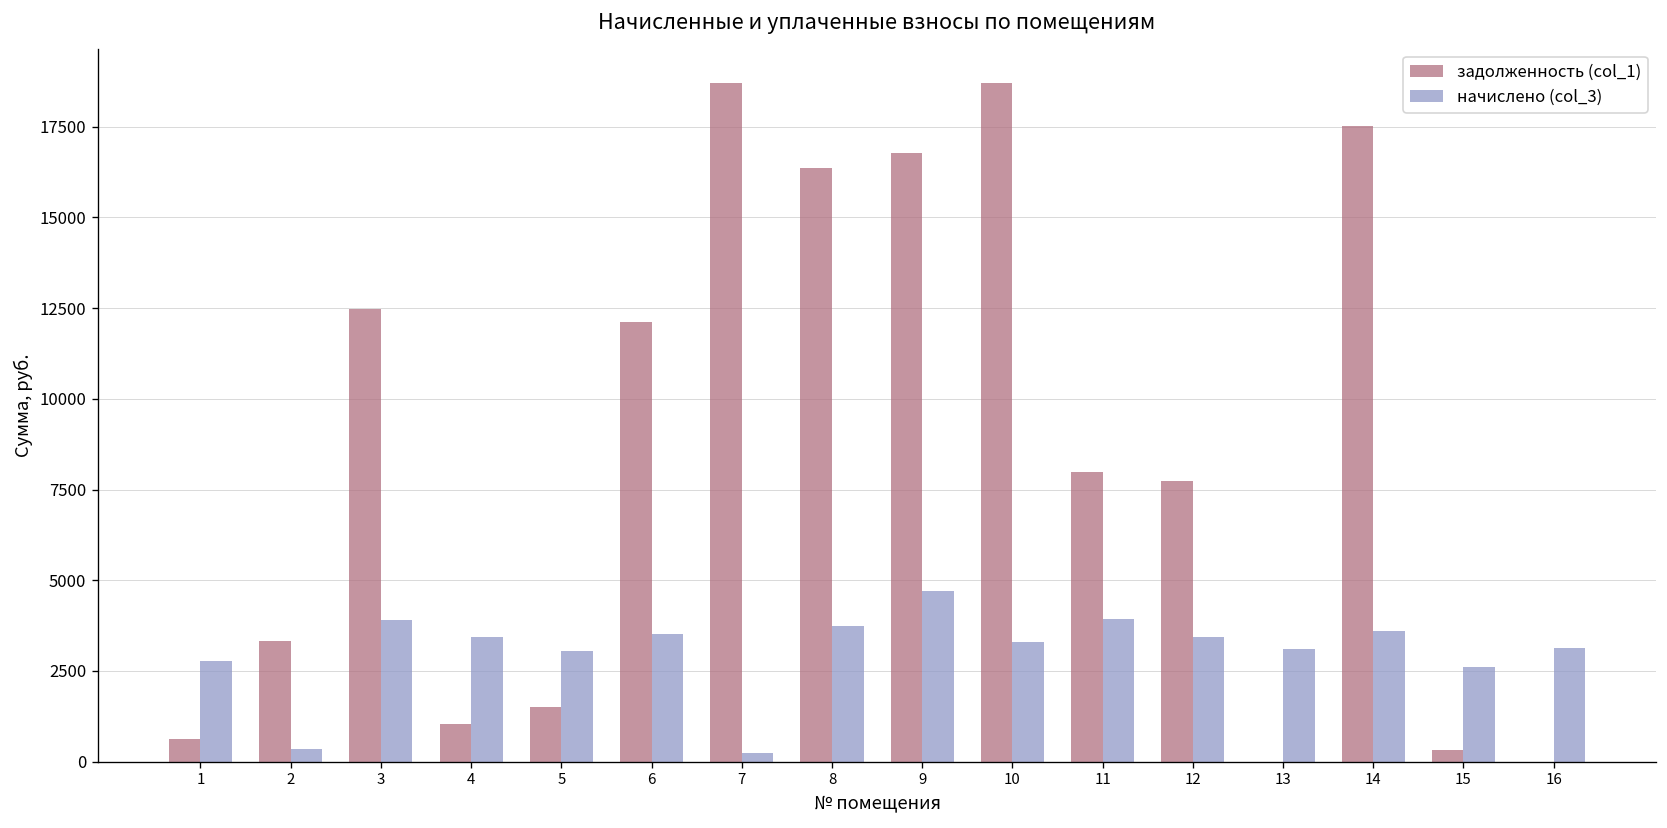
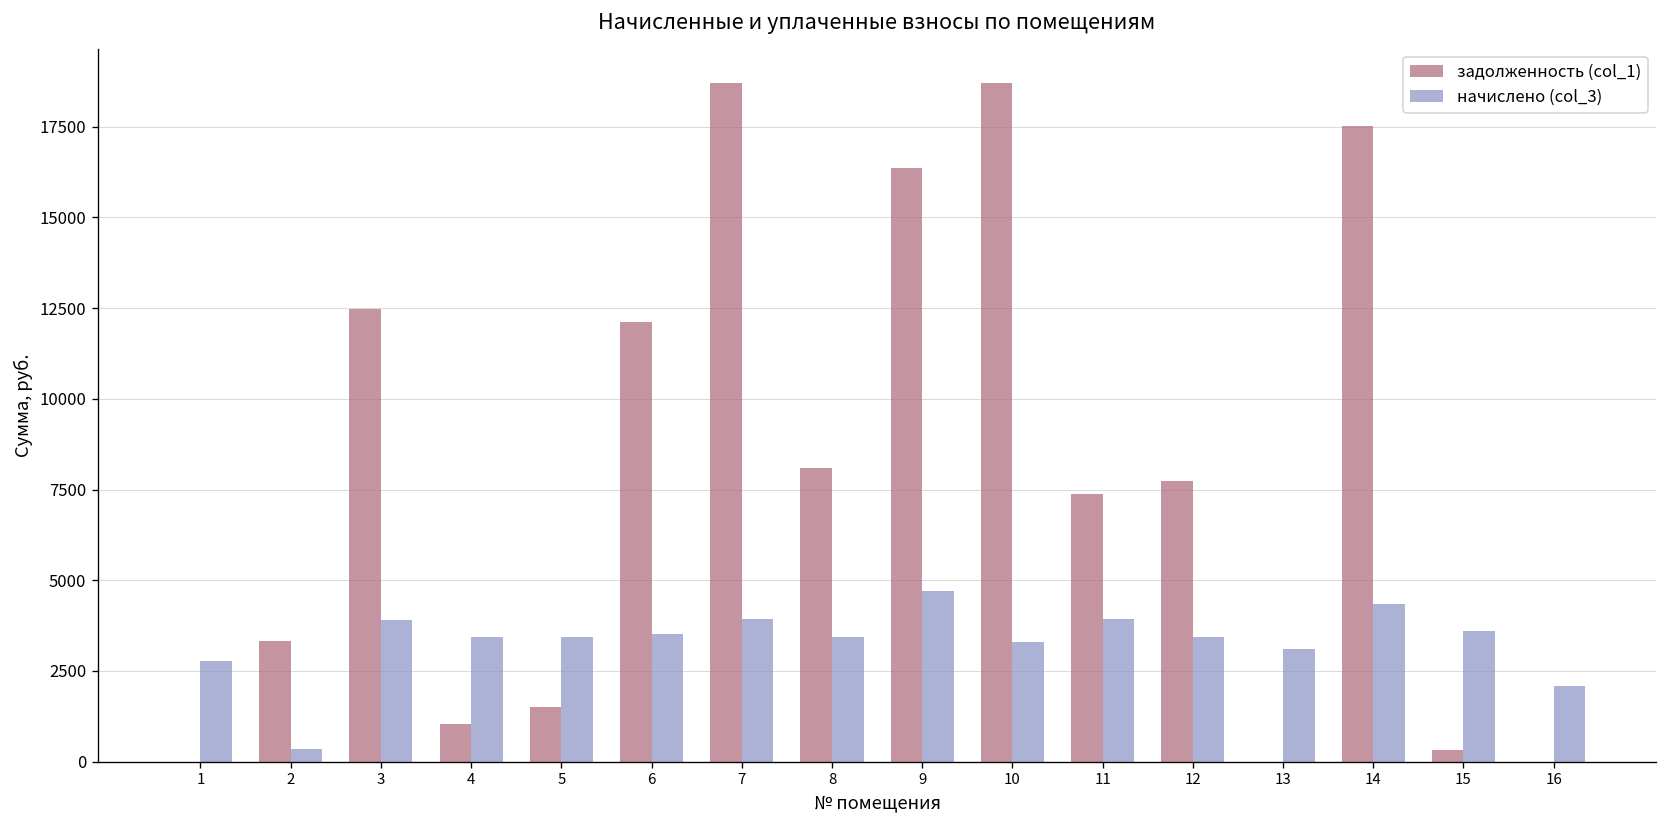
  {
    "задолженность (col_1)": {
-     "1": 600,
+     "1": 0,
      "2": 3300,
      "3": 12500,
      "4": 1000,
      "5": 1500,
      "6": 12100,
      "7": 18700,
-     "8": 16400,
-     "9": 16800,
+     "8": 8100,
+     "9": 16400,
      "10": 18700,
-     "11": 8000,
+     "11": 7400,
      "12": 7700,
      "13": 0,
      "14": 17500,
      "15": 300,
      "16": 0
    },
    "начислено (col_3)": {
      "1": 2800,
      "2": 300,
      "3": 3900,
      "4": 3400,
-     "5": 3100,
+     "5": 3400,
      "6": 3500,
-     "7": 200,
-     "8": 3800,
+     "7": 3900,
+     "8": 3400,
      "9": 4700,
      "10": 3300,
      "11": 3900,
      "12": 3400,
      "13": 3100,
-     "14": 3600,
-     "15": 2600,
-     "16": 3100
+     "14": 4300,
+     "15": 3600,
+     "16": 2100
    }
  }
